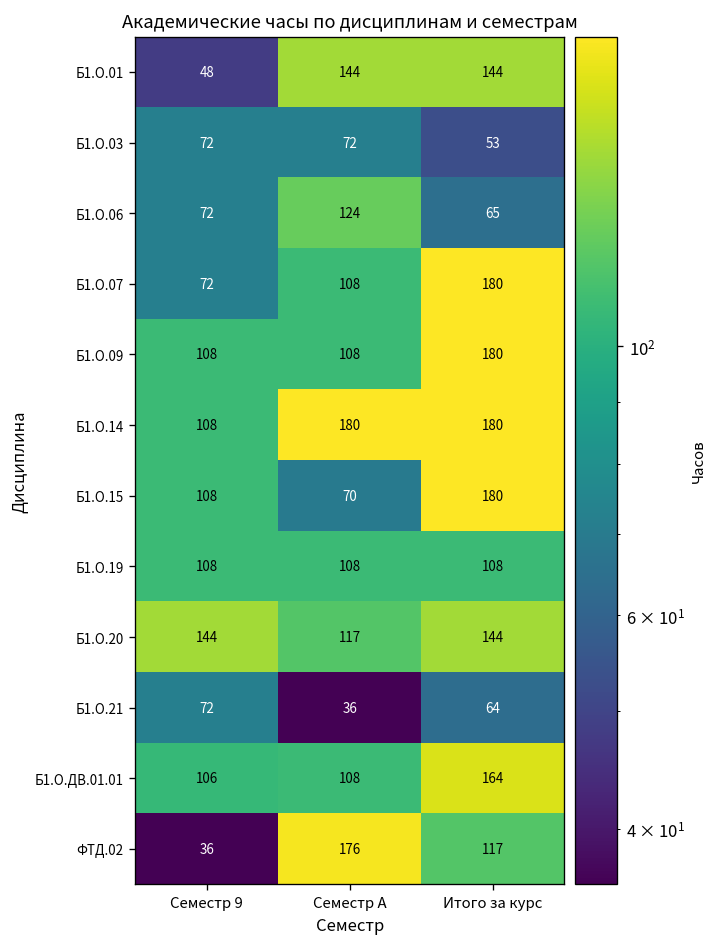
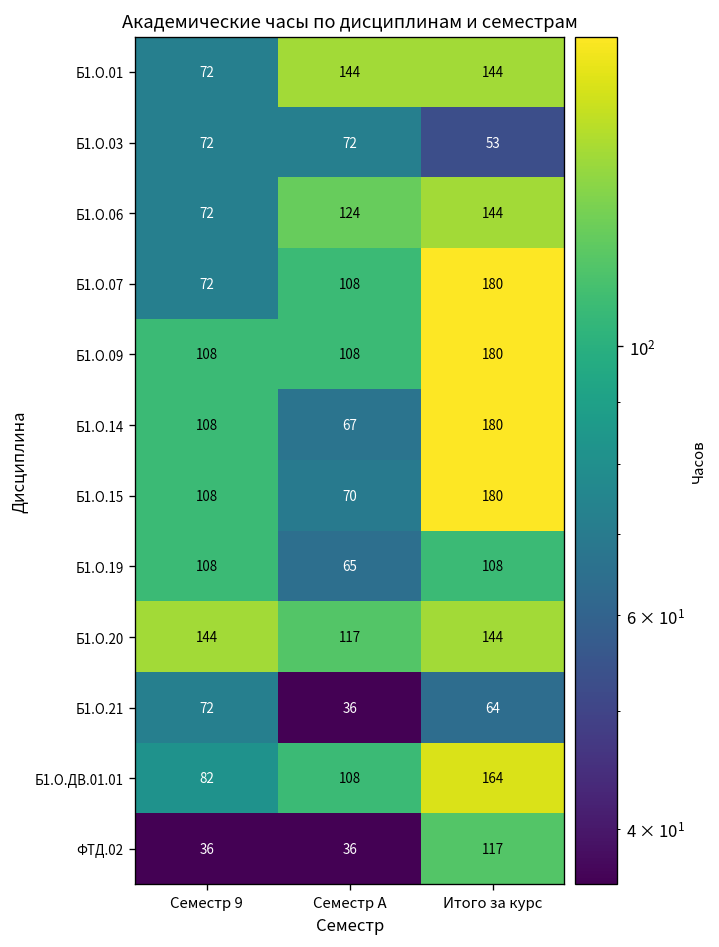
  {
    "Б1.О.01": {
-     "Семестр 9": 48,
+     "Семестр 9": 72,
      "Семестр A": 144,
      "Итого за курс": 144
    },
    "Б1.О.03": {
      "Семестр 9": 72,
      "Семестр A": 72,
      "Итого за курс": 53
    },
    "Б1.О.06": {
      "Семестр 9": 72,
      "Семестр A": 124,
-     "Итого за курс": 65
+     "Итого за курс": 144
    },
    "Б1.О.07": {
      "Семестр 9": 72,
      "Семестр A": 108,
      "Итого за курс": 180
    },
    "Б1.О.09": {
      "Семестр 9": 108,
      "Семестр A": 108,
      "Итого за курс": 180
    },
    "Б1.О.14": {
      "Семестр 9": 108,
-     "Семестр A": 180,
+     "Семестр A": 67,
      "Итого за курс": 180
    },
    "Б1.О.15": {
      "Семестр 9": 108,
      "Семестр A": 70,
      "Итого за курс": 180
    },
    "Б1.О.19": {
      "Семестр 9": 108,
-     "Семестр A": 108,
+     "Семестр A": 65,
      "Итого за курс": 108
    },
    "Б1.О.20": {
      "Семестр 9": 144,
      "Семестр A": 117,
      "Итого за курс": 144
    },
    "Б1.О.21": {
      "Семестр 9": 72,
      "Семестр A": 36,
      "Итого за курс": 64
    },
    "Б1.О.ДВ.01.01": {
-     "Семестр 9": 106,
+     "Семестр 9": 82,
      "Семестр A": 108,
      "Итого за курс": 164
    },
    "ФТД.02": {
      "Семестр 9": 36,
-     "Семестр A": 176,
+     "Семестр A": 36,
      "Итого за курс": 117
    }
  }
